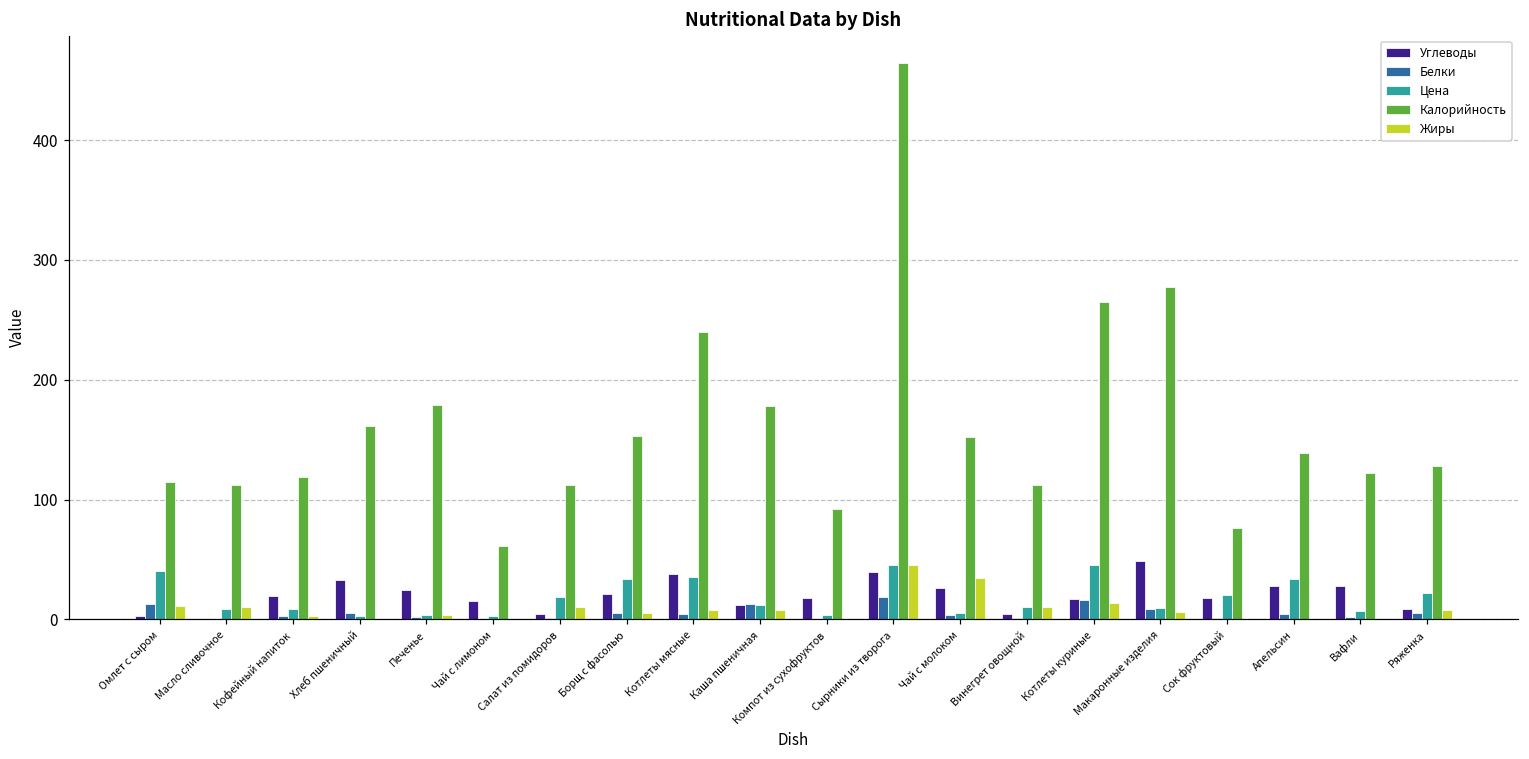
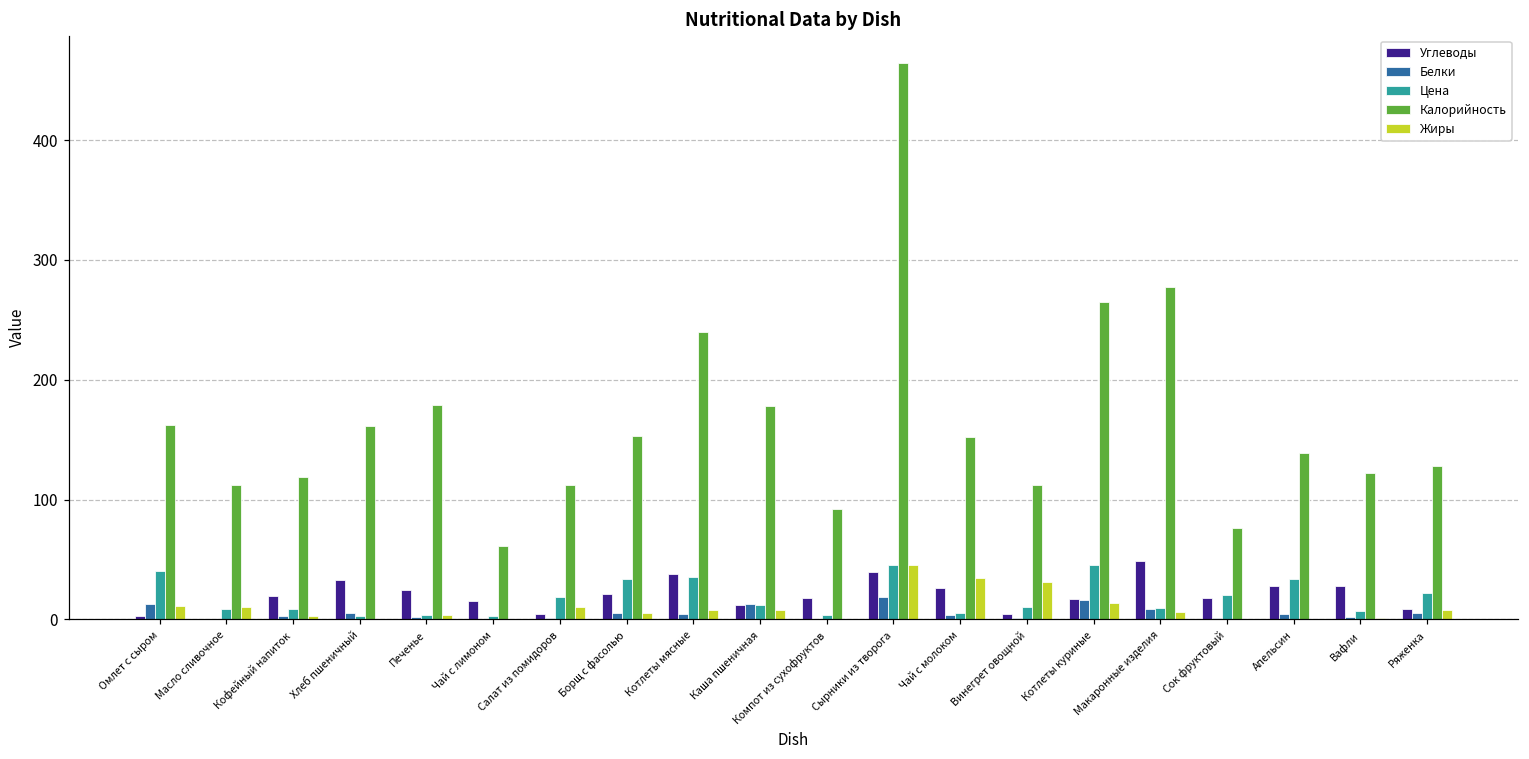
  {
    "Углеводы": {
      "Омлет с сыром": 2,
      "Кофейный напиток": 20,
      "Хлеб пшеничный": 33,
      "Печенье": 24,
      "Чай с лимоном": 15,
      "Салат из помидоров": 4,
      "Борщ с фасолью": 21,
      "Котлеты мясные": 38,
      "Каша пшеничная": 12,
      "Компот из сухофруктов": 18,
      "Сырники из творога": 40,
      "Чай с молоком": 26,
      "Винегрет овощной": 4,
      "Котлеты куриные": 17,
      "Макаронные изделия": 49,
      "Сок фруктовый": 18,
      "Апельсин": 28,
      "Вафли": 28,
      "Ряженка": 8
    },
    "Калорийность": {
-     "Омлет с сыром": 115,
+     "Омлет с сыром": 162,
      "Масло сливочное": 112,
      "Кофейный напиток": 119,
      "Хлеб пшеничный": 162,
      "Печенье": 179,
      "Чай с лимоном": 62,
      "Салат из помидоров": 112,
      "Борщ с фасолью": 153,
      "Котлеты мясные": 240,
      "Каша пшеничная": 178,
      "Компот из сухофруктов": 92,
      "Сырники из творога": 464,
      "Чай с молоком": 152,
      "Винегрет овощной": 112,
      "Котлеты куриные": 265,
      "Макаронные изделия": 278,
      "Сок фруктовый": 76,
      "Апельсин": 139,
      "Вафли": 123,
      "Ряженка": 128
    },
    "Жиры": {
      "Омлет с сыром": 11,
      "Масло сливочное": 10,
      "Кофейный напиток": 3,
      "Печенье": 4,
      "Салат из помидоров": 10,
      "Борщ с фасолью": 5,
      "Котлеты мясные": 8,
      "Каша пшеничная": 8,
      "Сырники из творога": 45,
      "Чай с молоком": 34,
-     "Винегрет овощной": 10,
+     "Винегрет овощной": 31,
      "Котлеты куриные": 13,
      "Макаронные изделия": 6,
      "Сок фруктовый": 0,
      "Ряженка": 8
    }
  }
